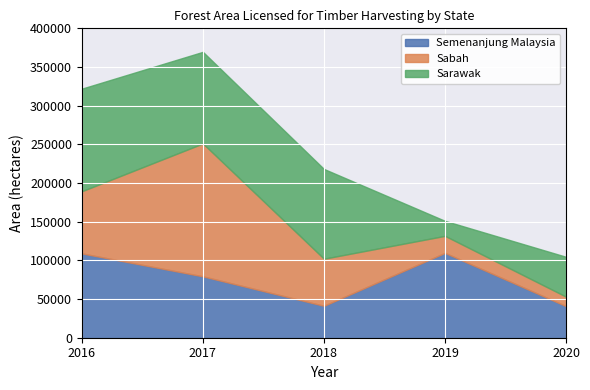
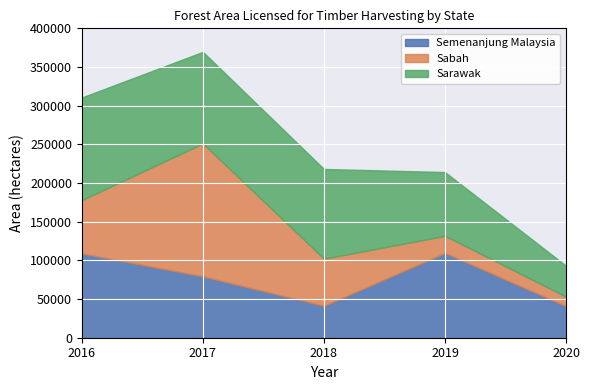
  {
    "Semenanjung Malaysia": {
      "2016": 110000,
      "2017": 80000,
      "2018": 40000,
      "2019": 110000,
      "2020": 40000
    },
    "Sabah": {
-     "2016": 80000,
+     "2016": 70000,
      "2017": 170000,
      "2018": 60000,
      "2019": 20000,
      "2020": 10000
    },
    "Sarawak": {
      "2016": 130000,
      "2017": 120000,
      "2018": 120000,
-     "2019": 20000,
-     "2020": 50000
+     "2019": 80000,
+     "2020": 40000
    }
  }
